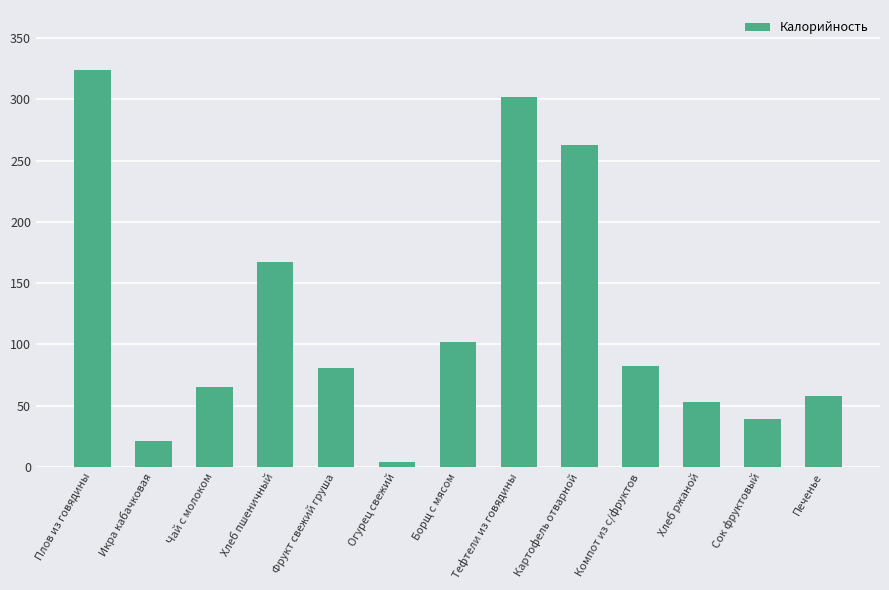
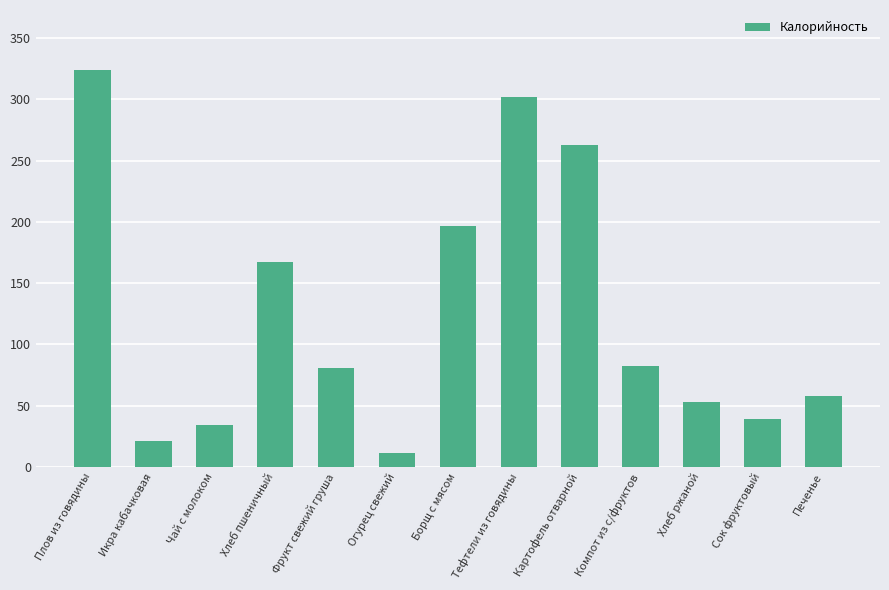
  {
    "Плов из говядины": 324,
    "Икра кабачковая": 21,
-   "Чай с молоком": 65,
+   "Чай с молоком": 35,
    "Хлеб пшеничный": 167,
    "Фрукт свежий груша": 81,
-   "Огурец свежий": 4,
-   "Борщ с мясом": 102,
+   "Огурец свежий": 11,
+   "Борщ с мясом": 197,
    "Тефтели из говядины": 302,
    "Картофель отварной": 263,
    "Компот из с/фруктов": 82,
    "Хлеб ржаной": 53,
    "Сок фруктовый": 39,
    "Печенье": 58
  }
